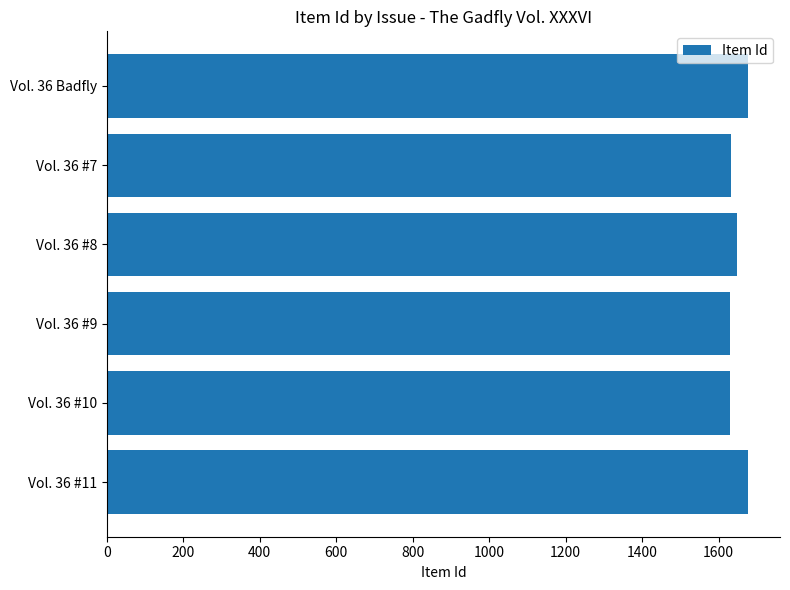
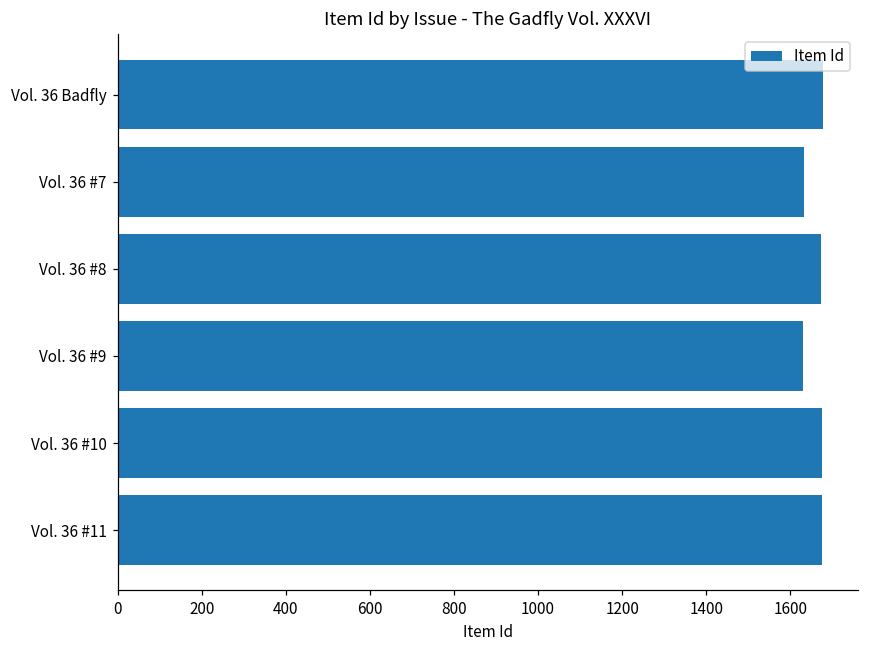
  {
    "Vol. 36 Badfly": 1680,
    "Vol. 36 #7": 1630,
-   "Vol. 36 #8": 1650,
+   "Vol. 36 #8": 1670,
    "Vol. 36 #9": 1630,
-   "Vol. 36 #10": 1630,
+   "Vol. 36 #10": 1680,
    "Vol. 36 #11": 1680
  }
